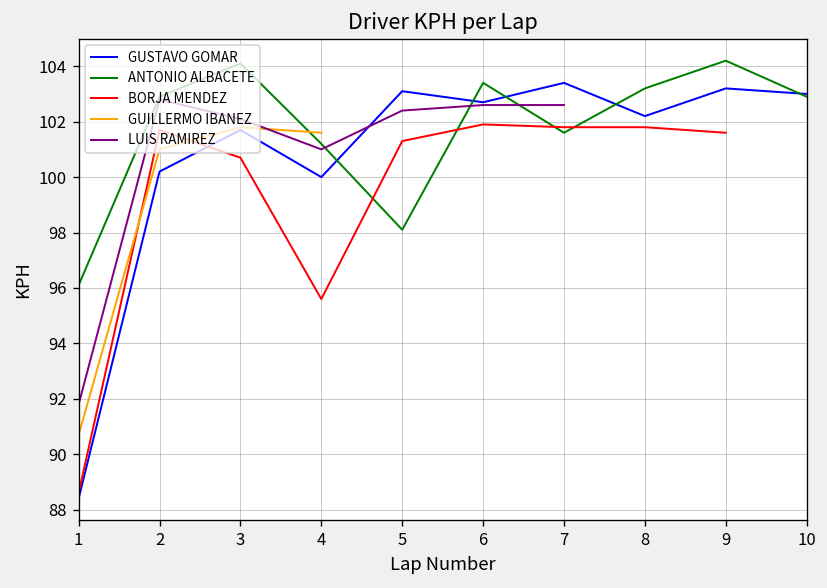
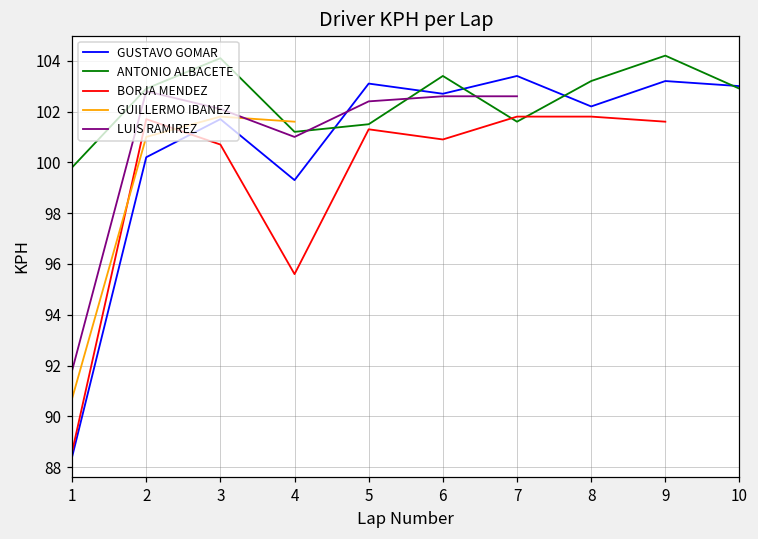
  {
    "GUSTAVO GOMAR": {
      "1": 88.4,
      "2": 100.2,
-     "4": 100.0,
+     "4": 99.3,
      "5": 103.1,
      "7": 103.4,
      "8": 102.2,
      "9": 103.2
    },
    "ANTONIO ALBACETE": {
-     "1": 96.1,
+     "1": 99.8,
      "4": 101.2,
-     "5": 98.1,
+     "5": 101.5,
      "6": 103.4,
      "7": 101.6,
      "8": 103.2,
      "9": 104.2
    },
    "BORJA MENDEZ": {
      "1": 88.6,
      "3": 100.7,
      "4": 95.6,
      "5": 101.3,
-     "6": 101.9,
+     "6": 100.9,
      "7": 101.8,
      "8": 101.8,
      "9": 101.6
    },
    "GUILLERMO IBANEZ": {
      "1": 90.7,
      "2": 101.0,
      "4": 101.6
    },
    "LUIS RAMIREZ": {
      "1": 91.8,
      "4": 101.0,
      "5": 102.4,
      "7": 102.6
    }
  }
